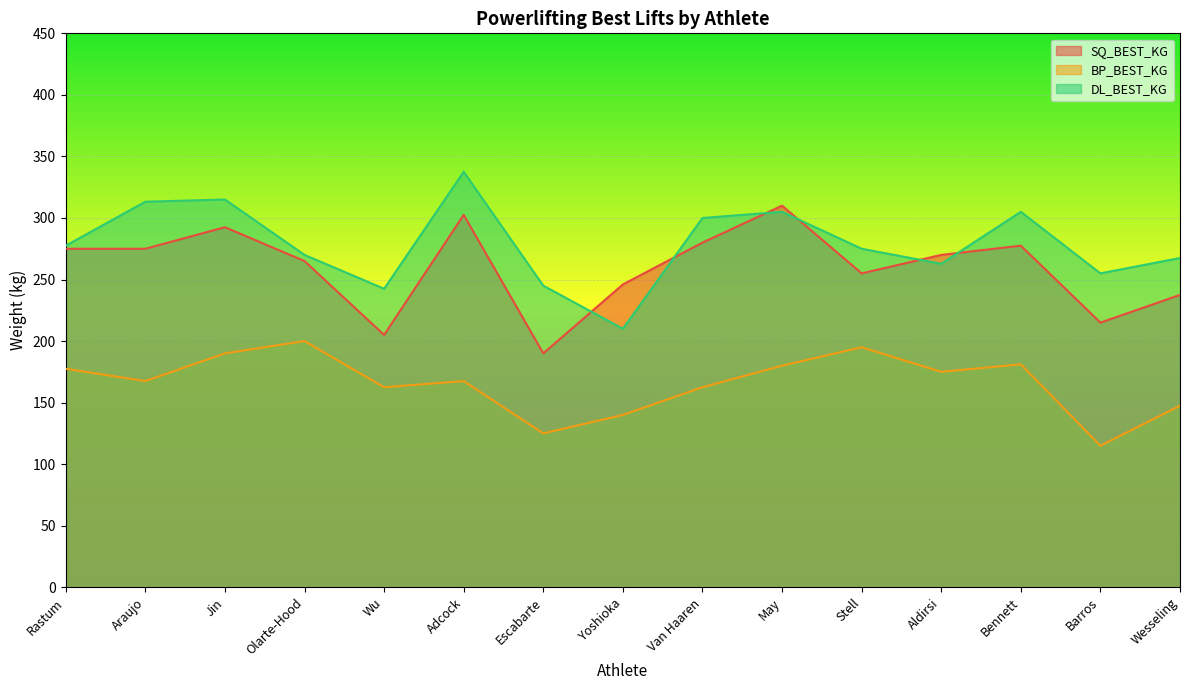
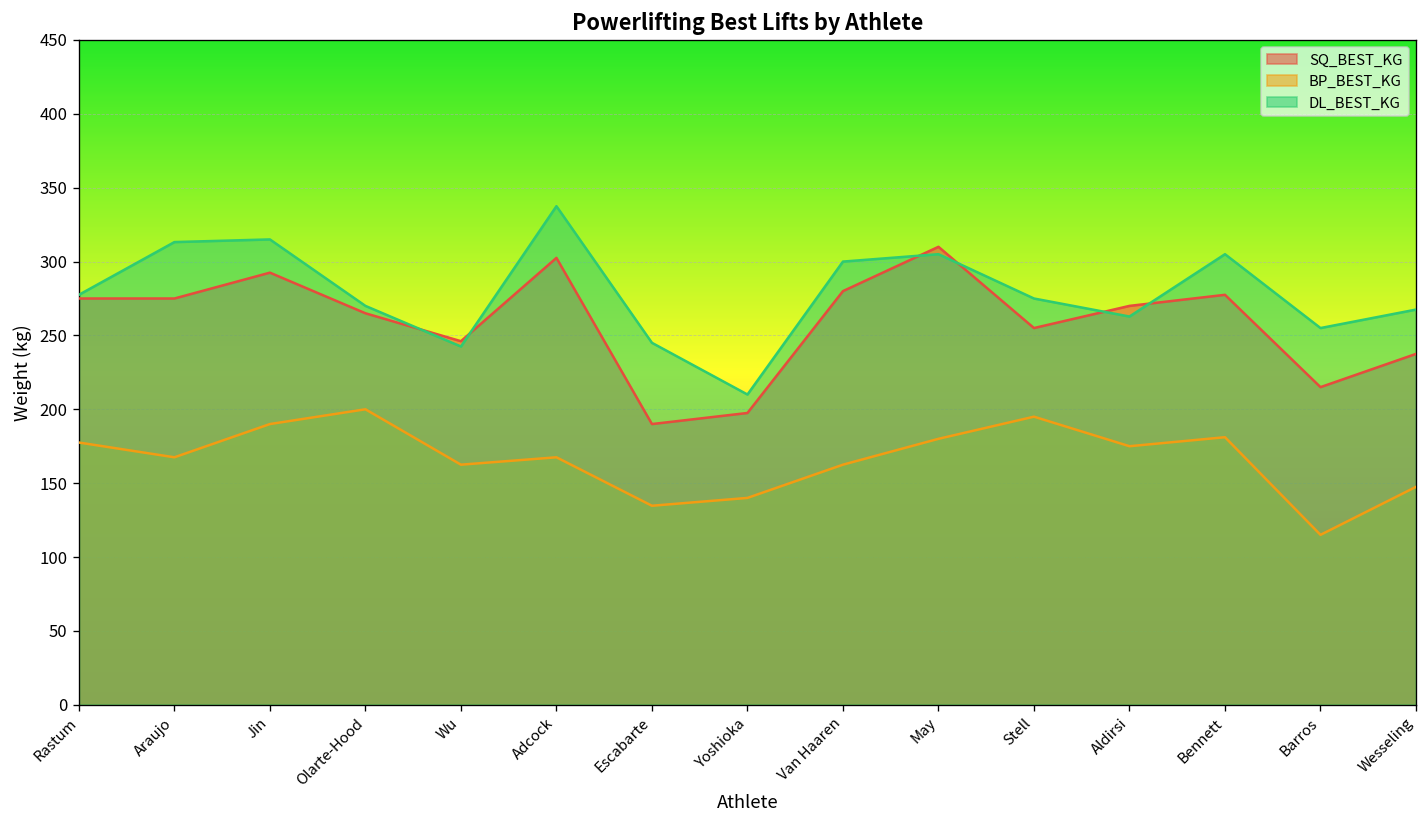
  {
    "SQ_BEST_KG": {
      "Rastum": 275,
      "Araujo": 275,
      "Jin": 293,
      "Olarte-Hood": 265,
-     "Wu": 205,
+     "Wu": 246,
      "Adcock": 303,
      "Escabarte": 190,
-     "Yoshioka": 246,
+     "Yoshioka": 198,
      "Van Haaren": 280,
      "May": 310,
      "Stell": 255,
      "Aldirsi": 270,
      "Bennett": 278,
      "Barros": 215,
      "Wesseling": 238
    },
    "BP_BEST_KG": {
      "Rastum": 178,
      "Araujo": 168,
      "Jin": 190,
      "Olarte-Hood": 200,
      "Wu": 163,
      "Adcock": 168,
-     "Escabarte": 125,
+     "Escabarte": 135,
      "Yoshioka": 140,
      "Van Haaren": 163,
      "May": 180,
      "Stell": 195,
      "Aldirsi": 175,
      "Bennett": 181,
      "Barros": 115,
      "Wesseling": 148
    },
    "DL_BEST_KG": {
      "Rastum": 278,
      "Araujo": 313,
      "Jin": 315,
      "Olarte-Hood": 270,
      "Wu": 243,
      "Adcock": 338,
      "Escabarte": 245,
      "Yoshioka": 210,
      "Van Haaren": 300,
      "May": 305,
      "Stell": 275,
      "Aldirsi": 263,
      "Bennett": 305,
      "Barros": 255,
      "Wesseling": 268
    }
  }
